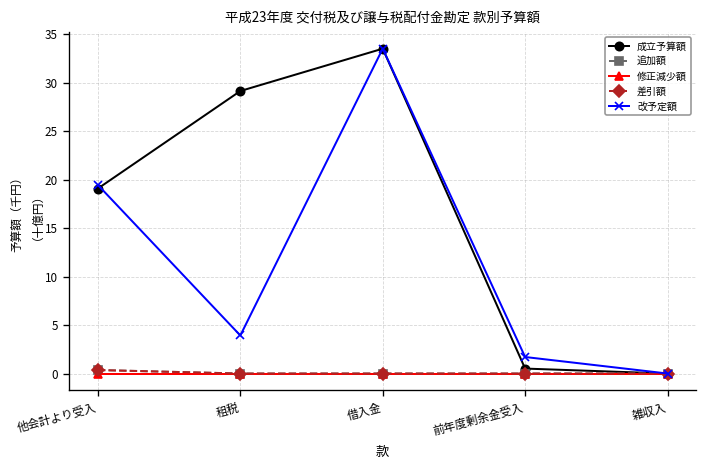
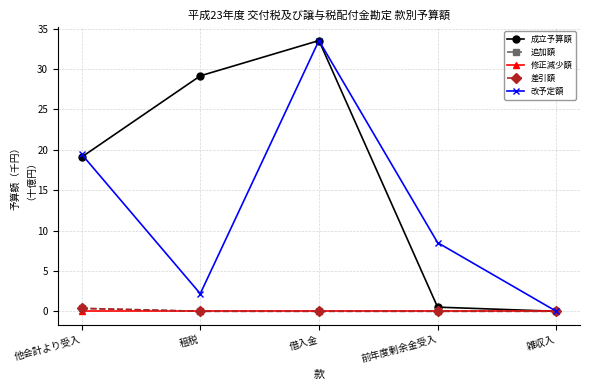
  {
    "成立予算額": {
      "他会計より受入": 19,
      "租税": 29,
      "前年度剰余金受入": 1
    },
    "差引額": {
      "他会計より受入": 0
    },
    "修正減少額": {
      "他会計より受入": 0
    },
    "改予定額": {
      "他会計より受入": 19,
-     "租税": 4,
-     "前年度剰余金受入": 2
+     "租税": 2,
+     "前年度剰余金受入": 8
    }
  }
